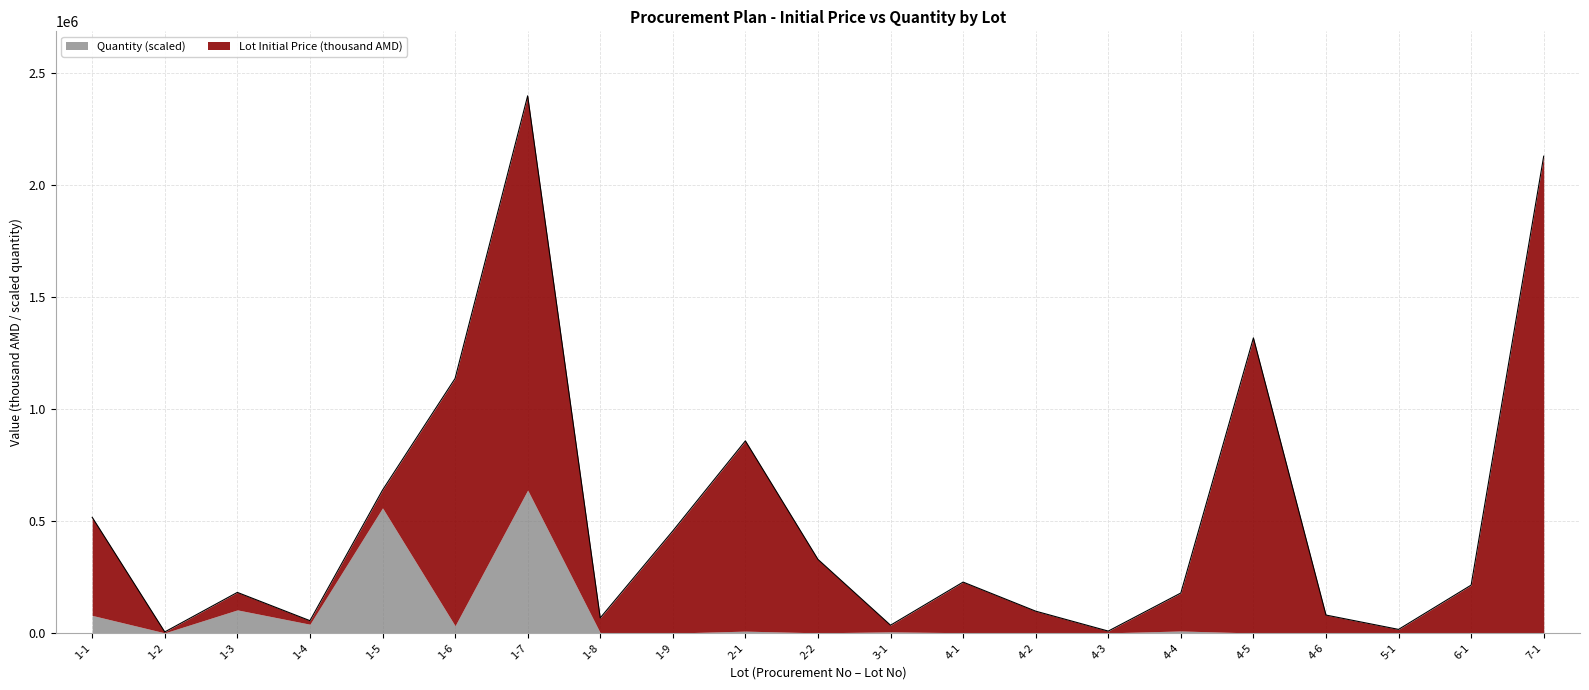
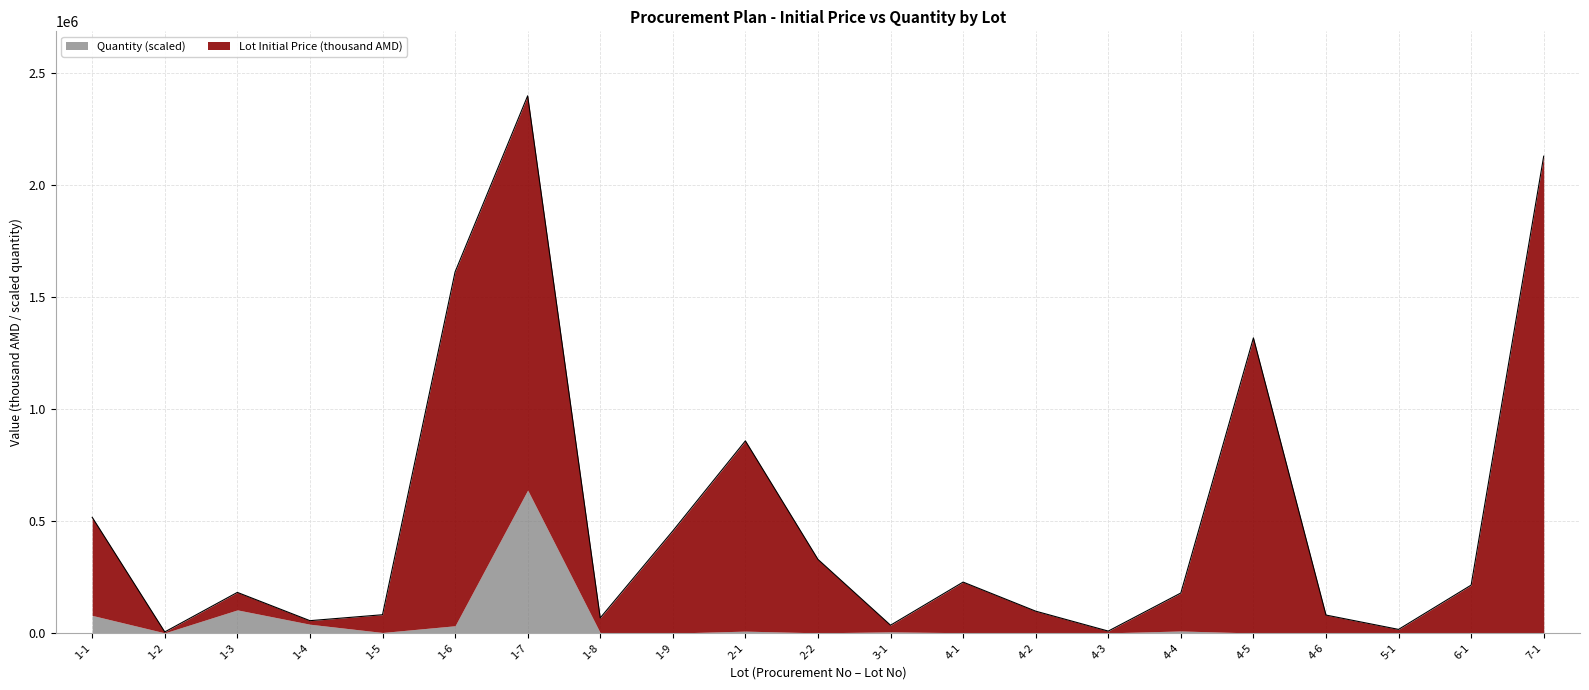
  {
    "Quantity (scaled)": {
      "1-1": 80000,
      "1-3": 100000,
      "1-4": 40000,
-     "1-5": 560000,
+     "1-5": 0,
      "1-6": 30000,
      "1-7": 640000
    },
    "Lot Initial Price (thousand AMD)": {
      "1-1": 440000,
      "1-3": 80000,
      "1-4": 20000,
      "1-5": 80000,
-     "1-6": 1100000,
+     "1-6": 1580000,
      "1-7": 1760000,
      "1-8": 70000,
      "1-9": 460000,
      "2-1": 850000,
      "2-2": 330000,
      "3-1": 30000,
      "4-1": 230000,
      "4-2": 100000,
      "4-4": 170000,
      "4-5": 1320000,
      "4-6": 80000,
      "5-1": 20000,
      "6-1": 210000,
      "7-1": 2130000
    }
  }
